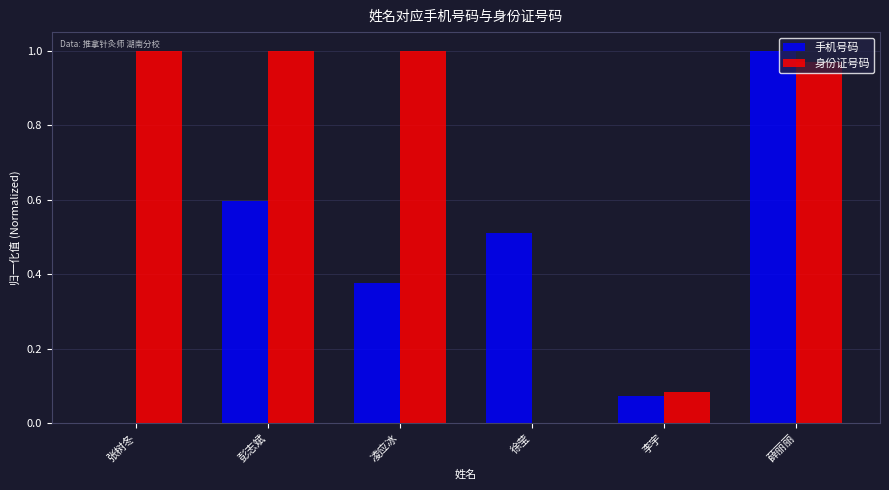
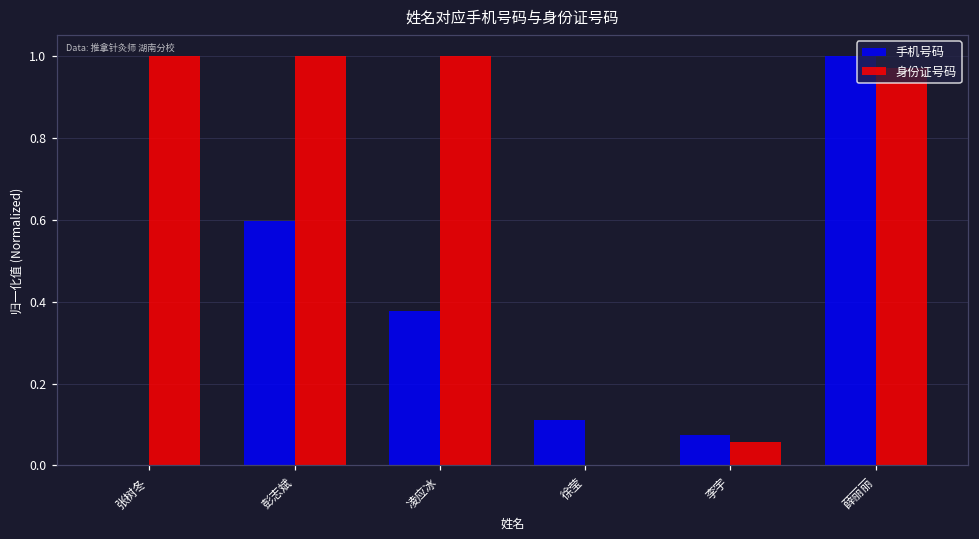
  {
    "手机号码": {
      "张树冬": 0.00,
      "彭志斌": 0.60,
      "凌应冰": 0.38,
-     "徐莹": 0.51,
+     "徐莹": 0.11,
      "李宇": 0.07,
      "薛丽丽": 1.00
    },
    "身份证号码": {
      "张树冬": 1.00,
      "彭志斌": 1.00,
      "凌应冰": 1.00,
      "徐莹": 0.00,
-     "李宇": 0.08
+     "李宇": 0.06
    }
  }
